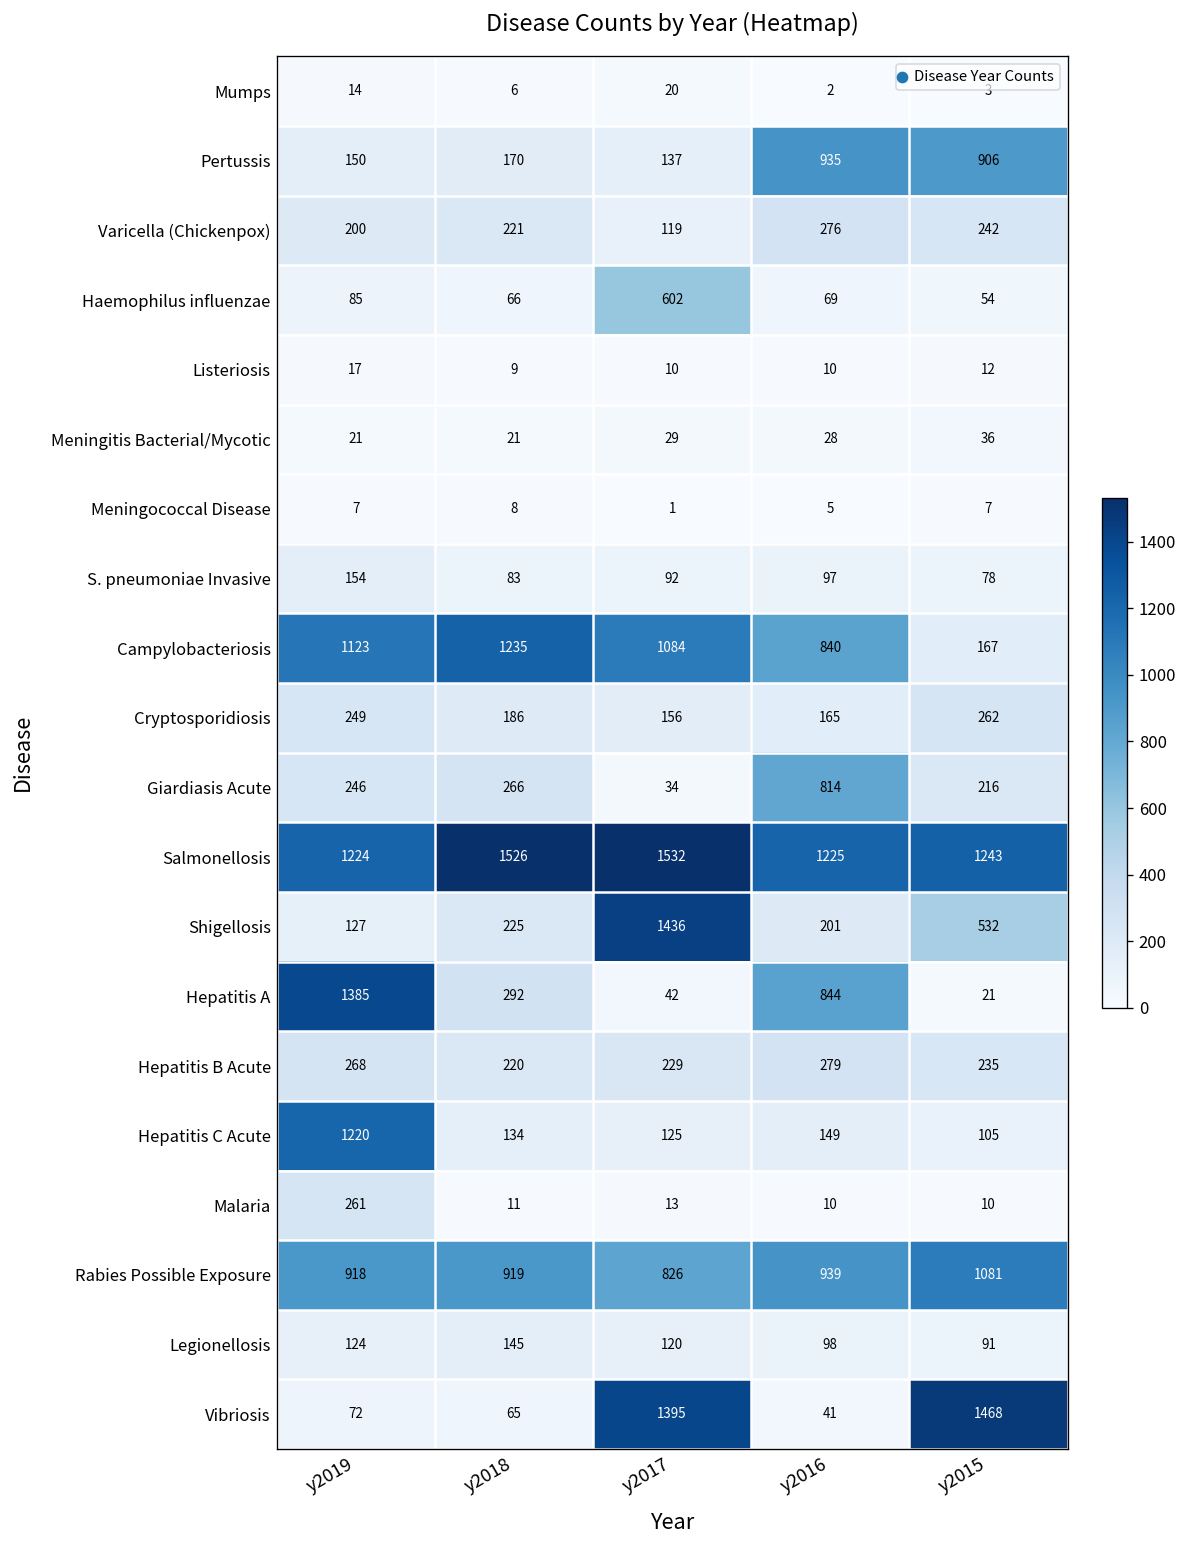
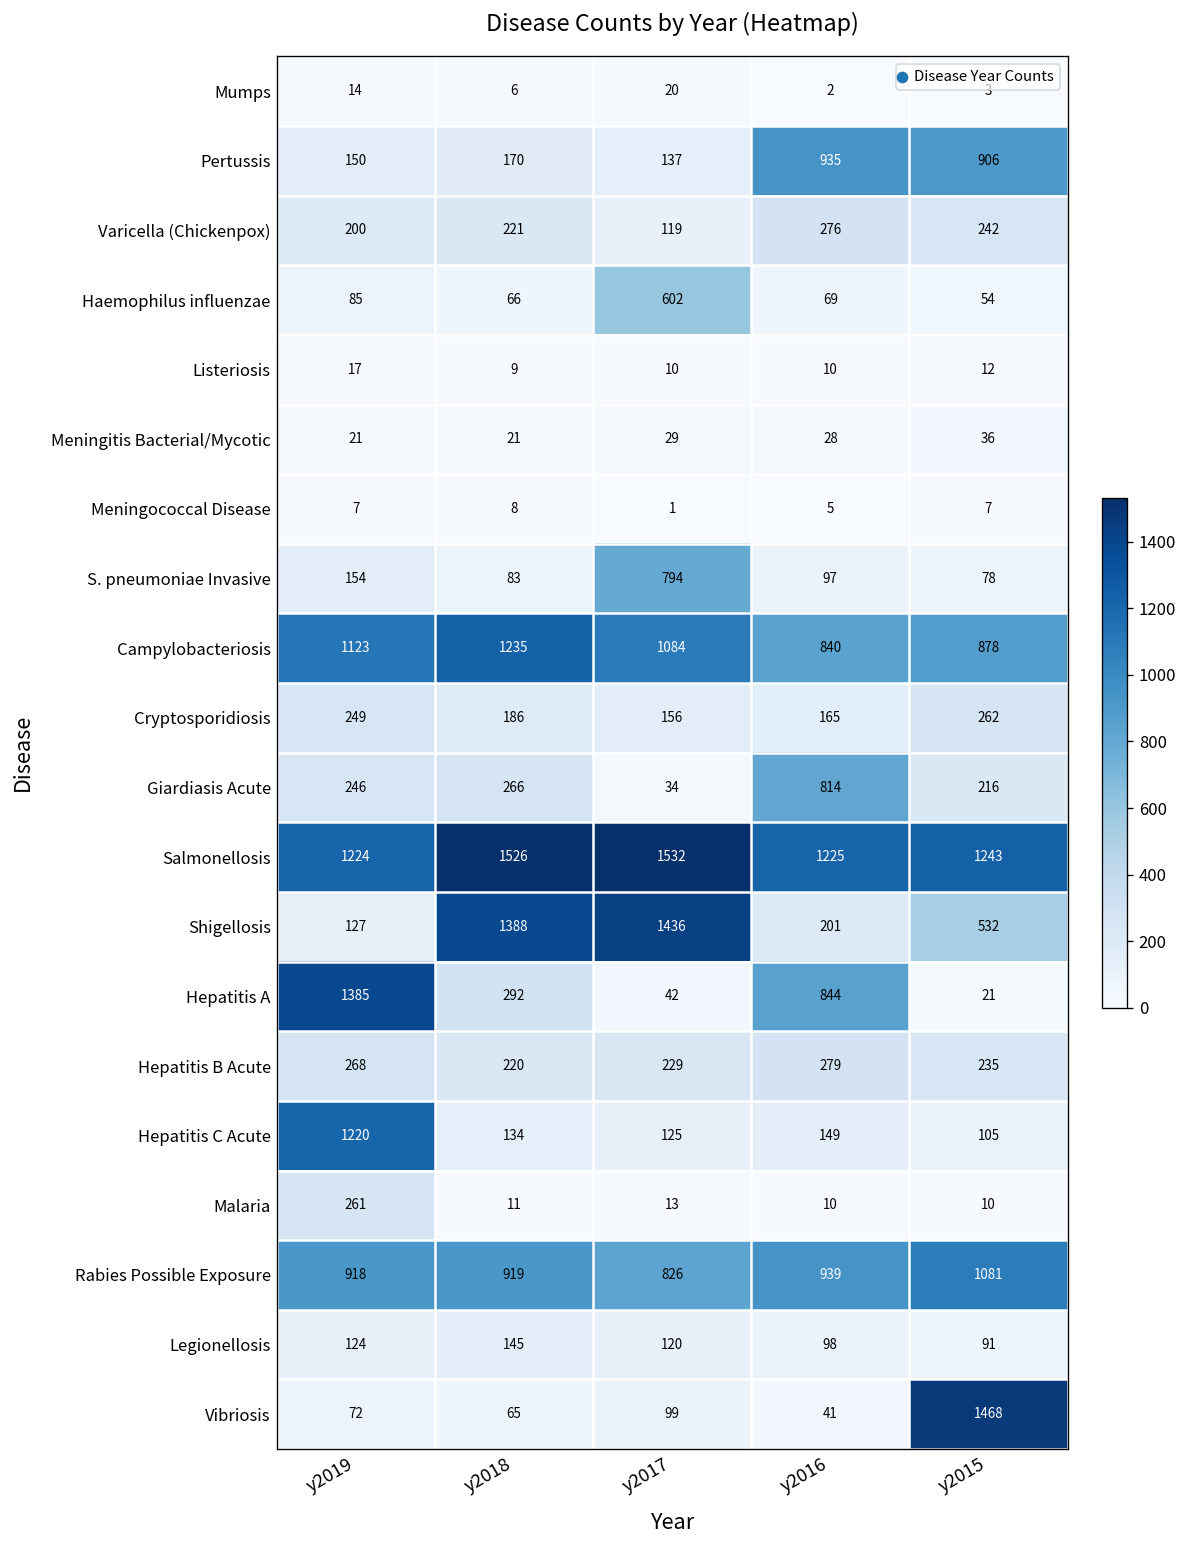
  {
    "Mumps": {
      "y2019": 14,
      "y2018": 6,
      "y2017": 20,
      "y2016": 2
    },
    "Pertussis": {
      "y2019": 150,
      "y2018": 170,
      "y2017": 137,
      "y2016": 935,
      "y2015": 906
    },
    "Varicella (Chickenpox)": {
      "y2019": 200,
      "y2018": 221,
      "y2017": 119,
      "y2016": 276,
      "y2015": 242
    },
    "Haemophilus influenzae": {
      "y2019": 85,
      "y2018": 66,
      "y2017": 602,
      "y2016": 69,
      "y2015": 54
    },
    "Listeriosis": {
      "y2019": 17,
      "y2018": 9,
      "y2017": 10,
      "y2016": 10,
      "y2015": 12
    },
    "Meningitis Bacterial/Mycotic": {
      "y2019": 21,
      "y2018": 21,
      "y2017": 29,
      "y2016": 28,
      "y2015": 36
    },
    "Meningococcal Disease": {
      "y2019": 7,
      "y2018": 8,
      "y2017": 1,
      "y2016": 5,
      "y2015": 7
    },
    "S. pneumoniae Invasive": {
      "y2019": 154,
      "y2018": 83,
-     "y2017": 92,
+     "y2017": 794,
      "y2016": 97,
      "y2015": 78
    },
    "Campylobacteriosis": {
      "y2019": 1123,
      "y2018": 1235,
      "y2017": 1084,
      "y2016": 840,
-     "y2015": 167
+     "y2015": 878
    },
    "Cryptosporidiosis": {
      "y2019": 249,
      "y2018": 186,
      "y2017": 156,
      "y2016": 165,
      "y2015": 262
    },
    "Giardiasis Acute": {
      "y2019": 246,
      "y2018": 266,
      "y2017": 34,
      "y2016": 814,
      "y2015": 216
    },
    "Salmonellosis": {
      "y2019": 1224,
      "y2018": 1526,
      "y2017": 1532,
      "y2016": 1225,
      "y2015": 1243
    },
    "Shigellosis": {
      "y2019": 127,
-     "y2018": 225,
+     "y2018": 1388,
      "y2017": 1436,
      "y2016": 201,
      "y2015": 532
    },
    "Hepatitis A": {
      "y2019": 1385,
      "y2018": 292,
      "y2017": 42,
      "y2016": 844,
      "y2015": 21
    },
    "Hepatitis B Acute": {
      "y2019": 268,
      "y2018": 220,
      "y2017": 229,
      "y2016": 279,
      "y2015": 235
    },
    "Hepatitis C Acute": {
      "y2019": 1220,
      "y2018": 134,
      "y2017": 125,
      "y2016": 149,
      "y2015": 105
    },
    "Malaria": {
      "y2019": 261,
      "y2018": 11,
      "y2017": 13,
      "y2016": 10,
      "y2015": 10
    },
    "Rabies Possible Exposure": {
      "y2019": 918,
      "y2018": 919,
      "y2017": 826,
      "y2016": 939,
      "y2015": 1081
    },
    "Legionellosis": {
      "y2019": 124,
      "y2018": 145,
      "y2017": 120,
      "y2016": 98,
      "y2015": 91
    },
    "Vibriosis": {
      "y2019": 72,
      "y2018": 65,
-     "y2017": 1395,
+     "y2017": 99,
      "y2016": 41,
      "y2015": 1468
    }
  }
